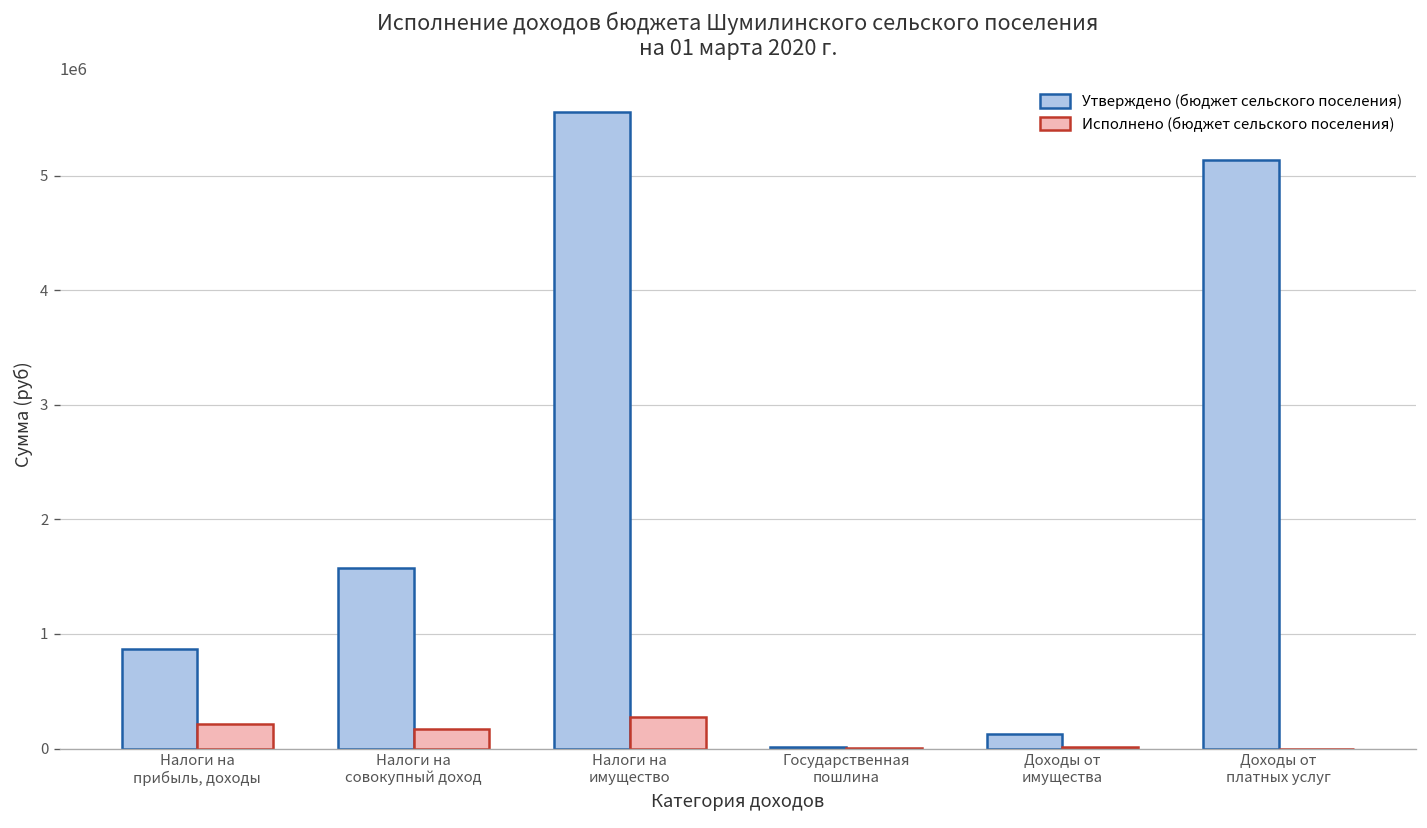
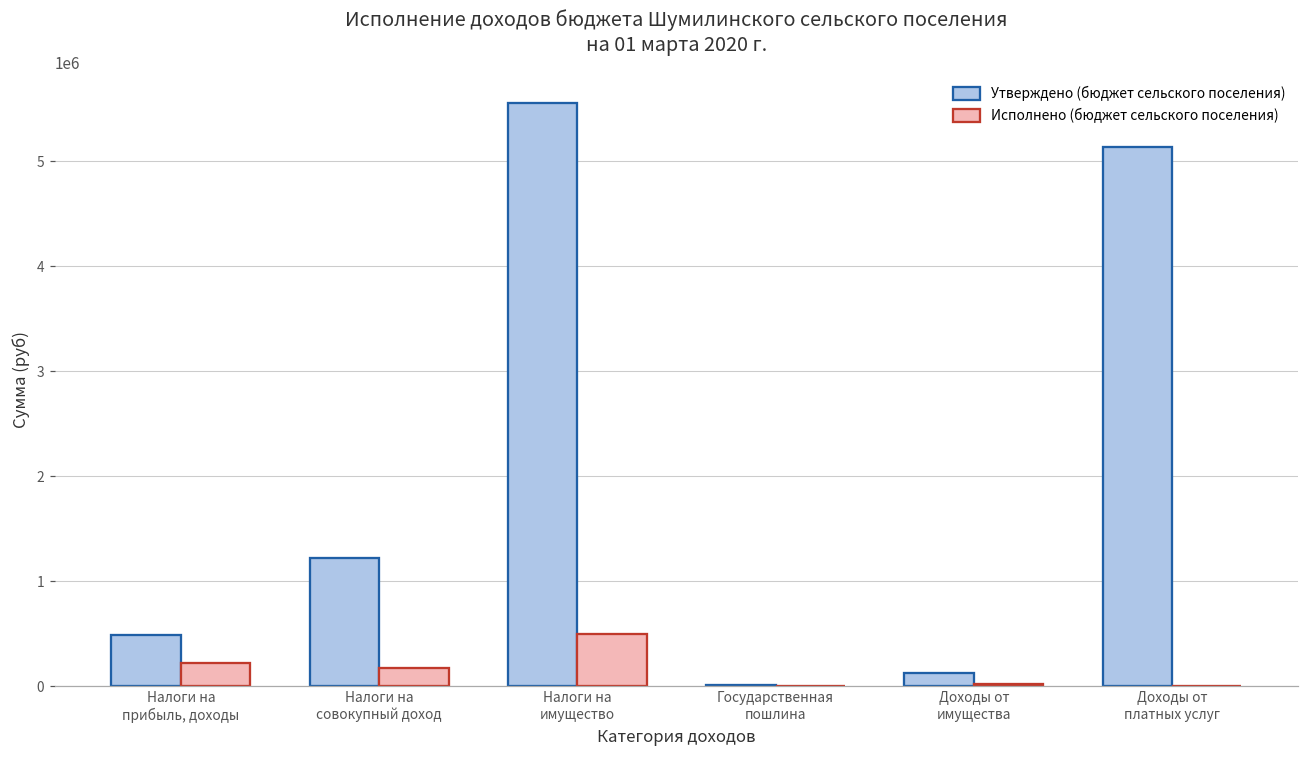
  {
    "Утверждено (бюджет сельского поселения)": {
-     "Налоги на прибыль, доходы": 900000,
-     "Налоги на совокупный доход": 1600000,
+     "Налоги на прибыль, доходы": 500000,
+     "Налоги на совокупный доход": 1200000,
      "Налоги на имущество": 5600000,
      "Доходы от имущества": 100000,
      "Доходы от платных услуг": 5100000
    },
    "Исполнено (бюджет сельского поселения)": {
      "Налоги на прибыль, доходы": 200000,
      "Налоги на совокупный доход": 200000,
-     "Налоги на имущество": 300000,
+     "Налоги на имущество": 500000,
      "Доходы от платных услуг": 0
    }
  }
